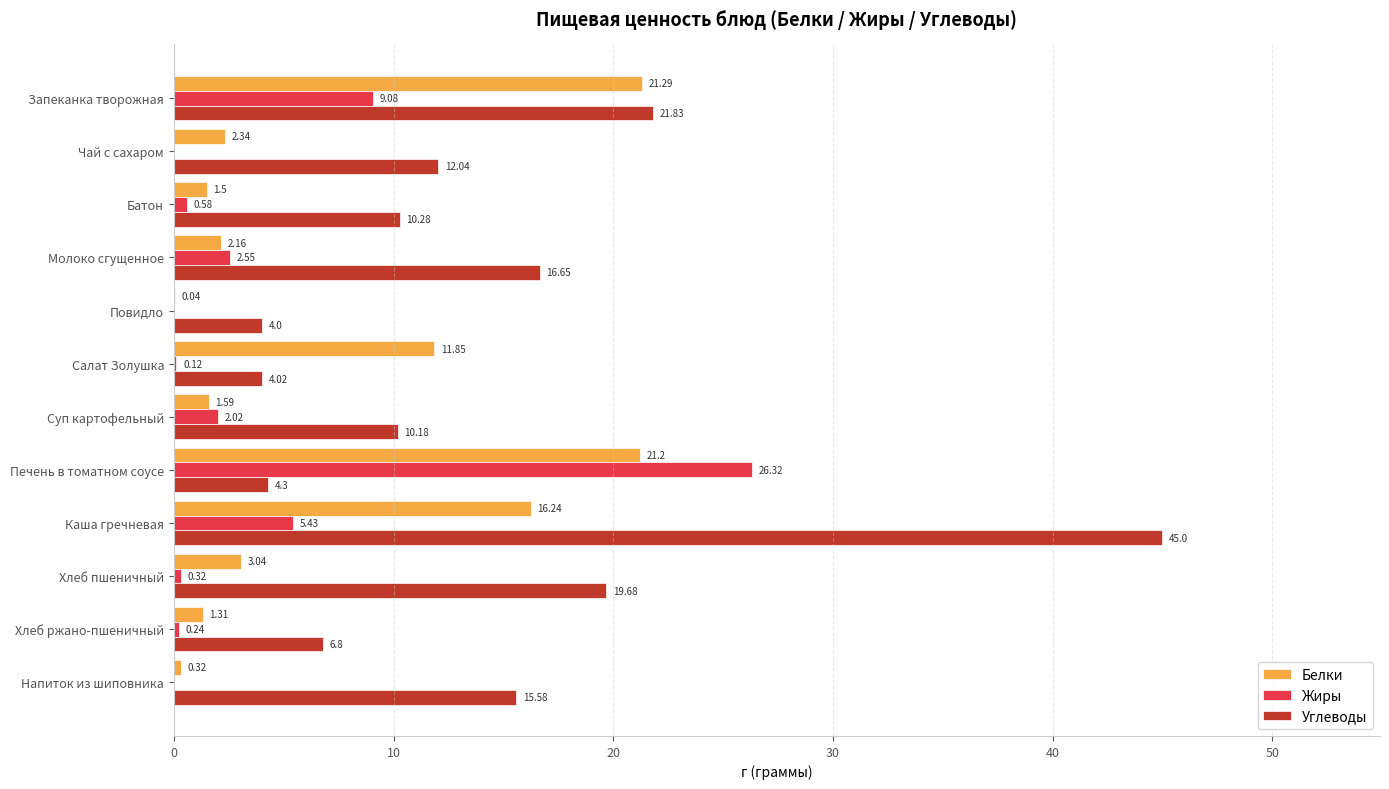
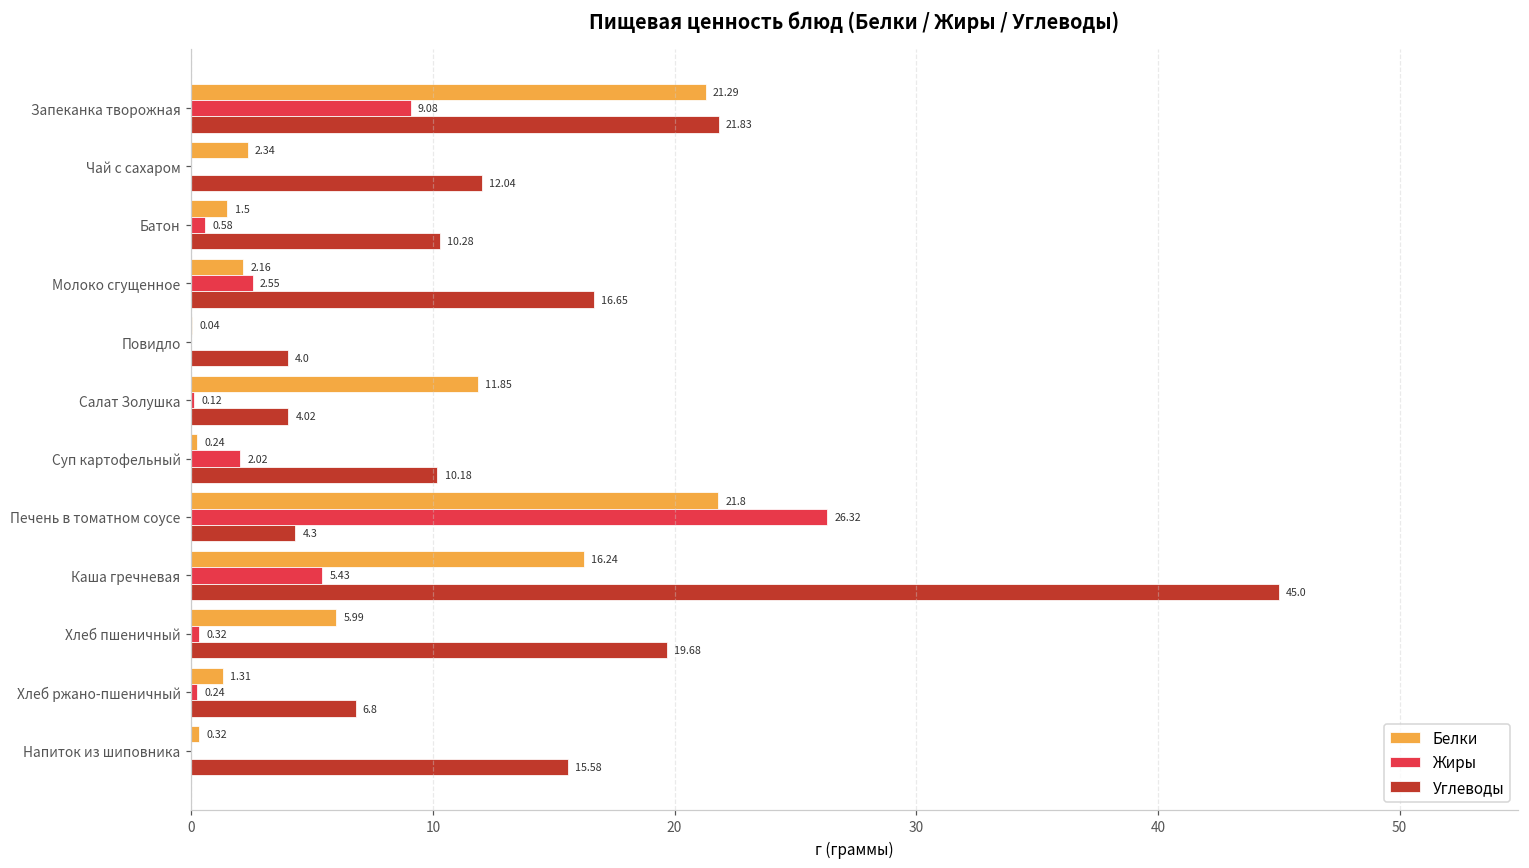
  {
    "Белки": {
      "Запеканка творожная": 21.29,
      "Чай с сахаром": 2.34,
      "Батон": 1.5,
      "Молоко сгущенное": 2.16,
      "Повидло": 0.04,
      "Салат Золушка": 11.85,
-     "Суп картофельный": 1.59,
-     "Печень в томатном соусе": 21.2,
+     "Суп картофельный": 0.24,
+     "Печень в томатном соусе": 21.8,
      "Каша гречневая": 16.24,
-     "Хлеб пшеничный": 3.04,
+     "Хлеб пшеничный": 5.99,
      "Хлеб ржано-пшеничный": 1.31,
      "Напиток из шиповника": 0.32
    }
  }
